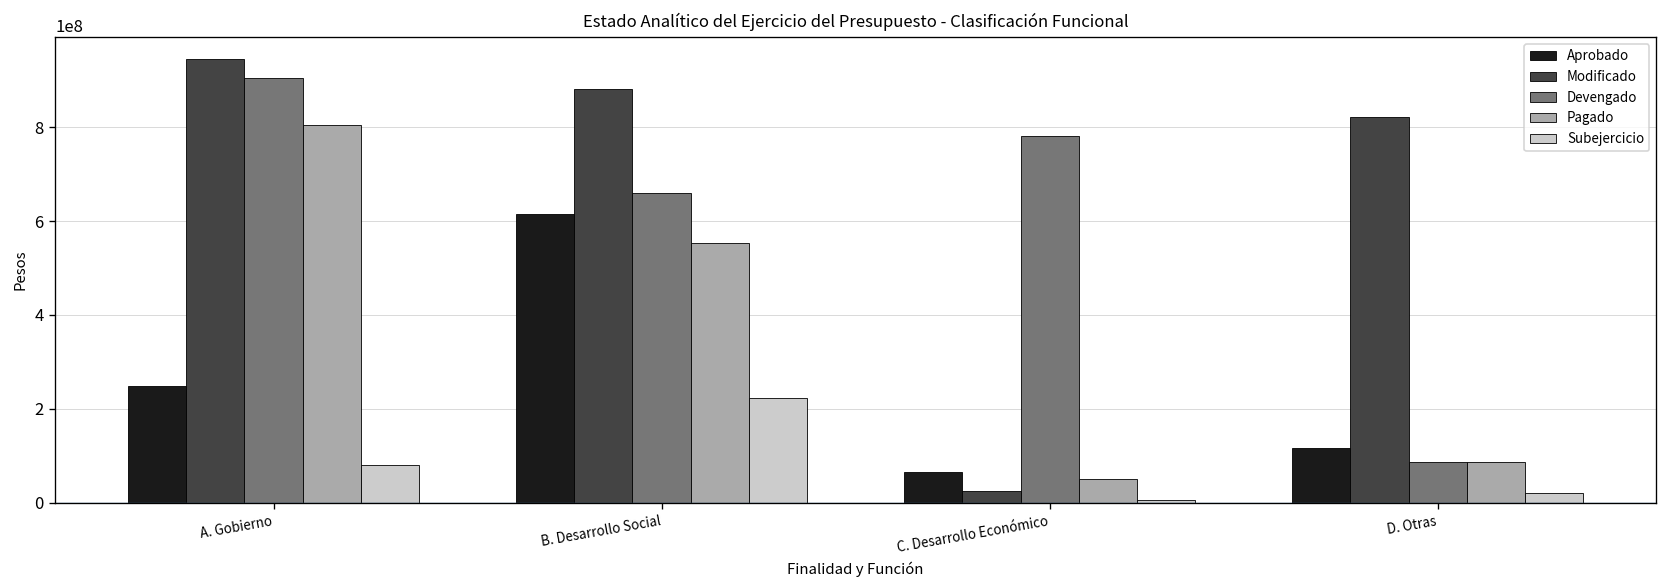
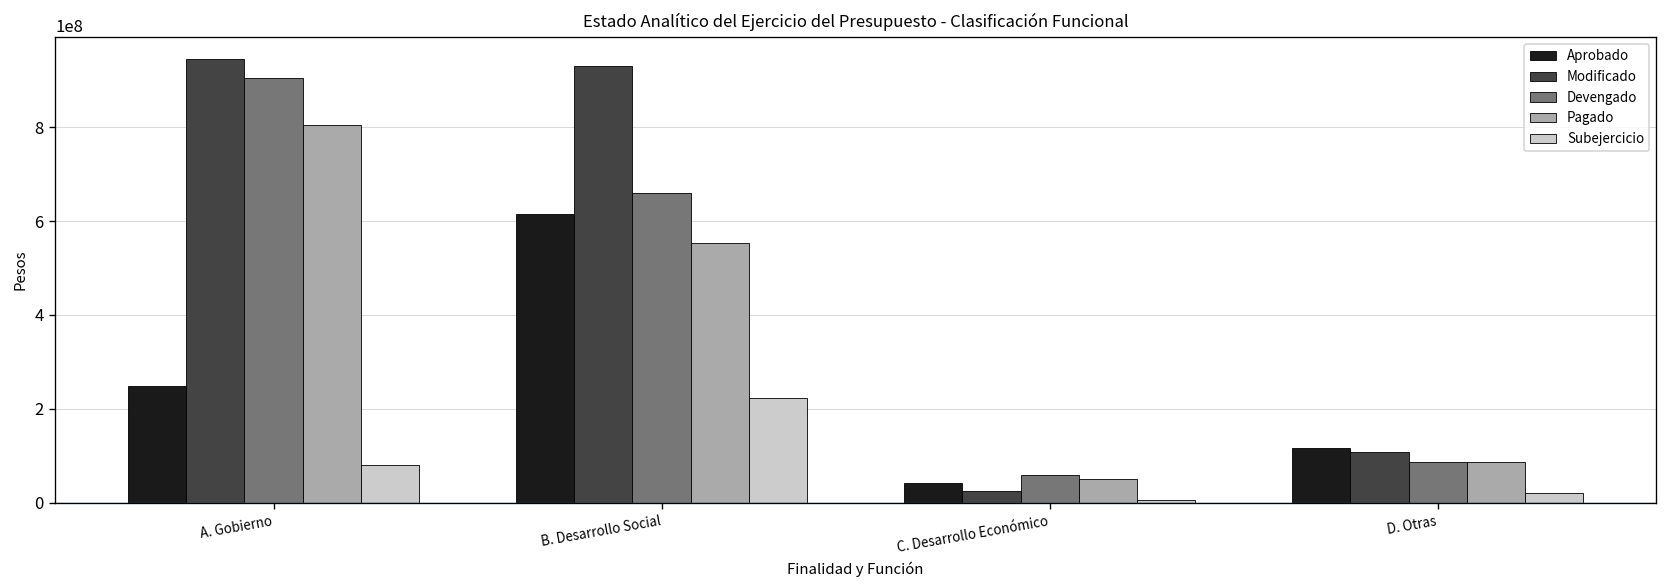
  {
    "Aprobado": {
      "A. Gobierno": 250000000,
      "B. Desarrollo Social": 620000000,
-     "C. Desarrollo Económico": 60000000,
+     "C. Desarrollo Económico": 40000000,
      "D. Otras": 120000000
    },
    "Modificado": {
      "A. Gobierno": 940000000,
-     "B. Desarrollo Social": 880000000,
+     "B. Desarrollo Social": 930000000,
      "C. Desarrollo Económico": 30000000,
-     "D. Otras": 820000000
+     "D. Otras": 110000000
    },
    "Devengado": {
      "A. Gobierno": 910000000,
      "B. Desarrollo Social": 660000000,
-     "C. Desarrollo Económico": 780000000,
+     "C. Desarrollo Económico": 60000000,
      "D. Otras": 90000000
    }
  }
